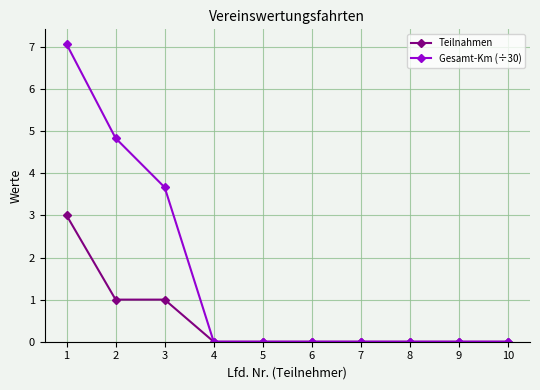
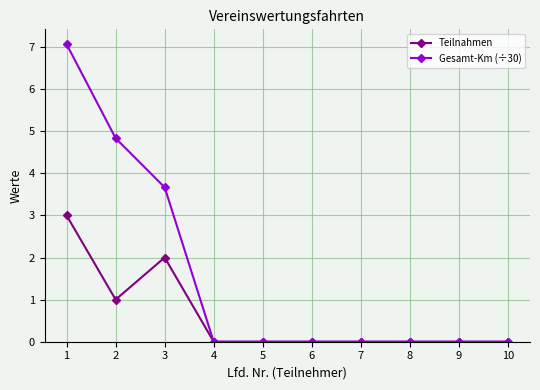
  {
    "Teilnahmen": {
      "1": 3,
      "2": 1,
-     "3": 1
+     "3": 2
    },
    "Gesamt-Km (÷30)": {
      "1": 7.1,
      "2": 4.8,
      "3": 3.7
    }
  }
